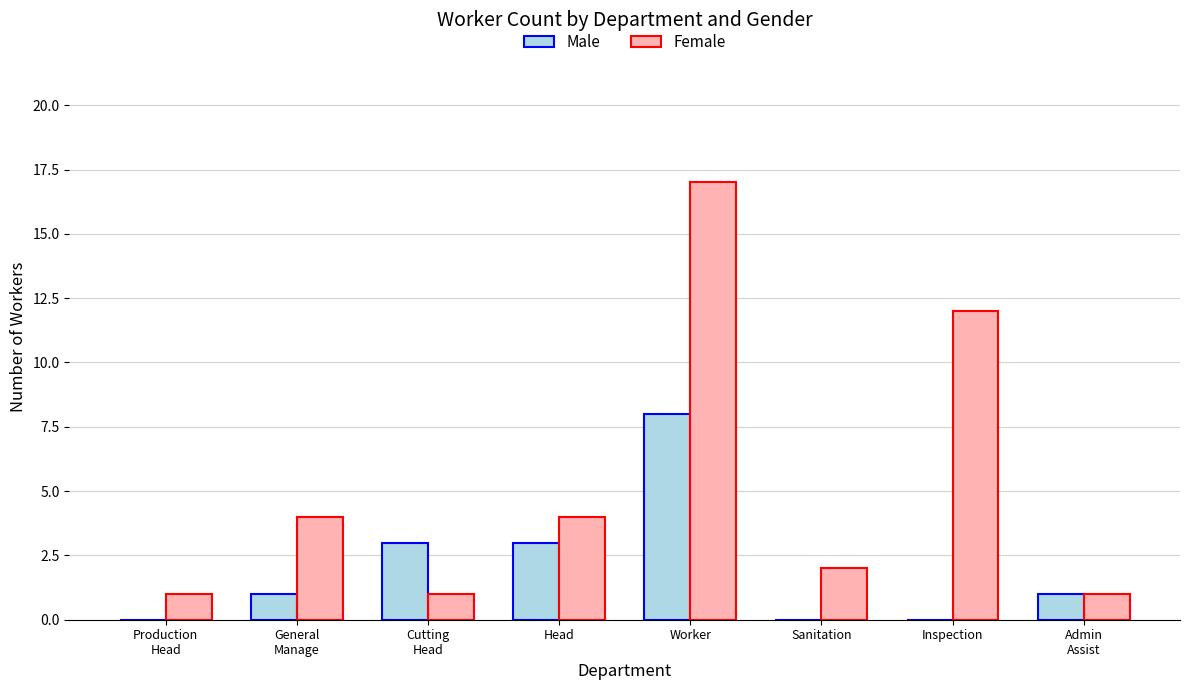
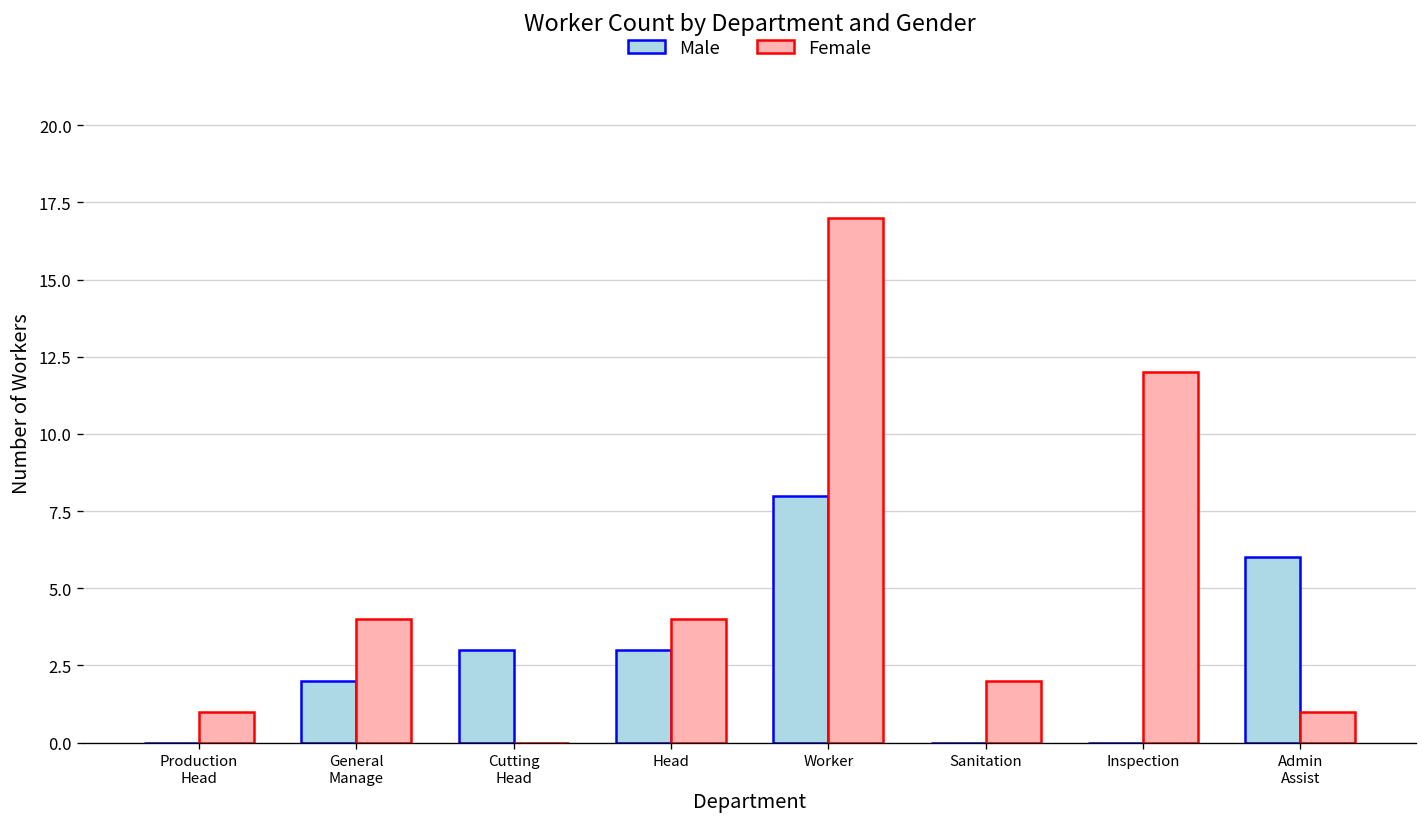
  {
    "Male": {
      "Production Head": 0,
-     "General Manage": 1,
+     "General Manage": 2,
      "Cutting Head": 3,
      "Head": 3,
      "Worker": 8,
      "Sanitation": 0,
      "Inspection": 0,
-     "Admin Assist": 1
+     "Admin Assist": 6
    },
    "Female": {
      "Production Head": 1,
      "General Manage": 4,
-     "Cutting Head": 1,
+     "Cutting Head": 0,
      "Head": 4,
      "Worker": 17,
      "Sanitation": 2,
      "Inspection": 12,
      "Admin Assist": 1
    }
  }
